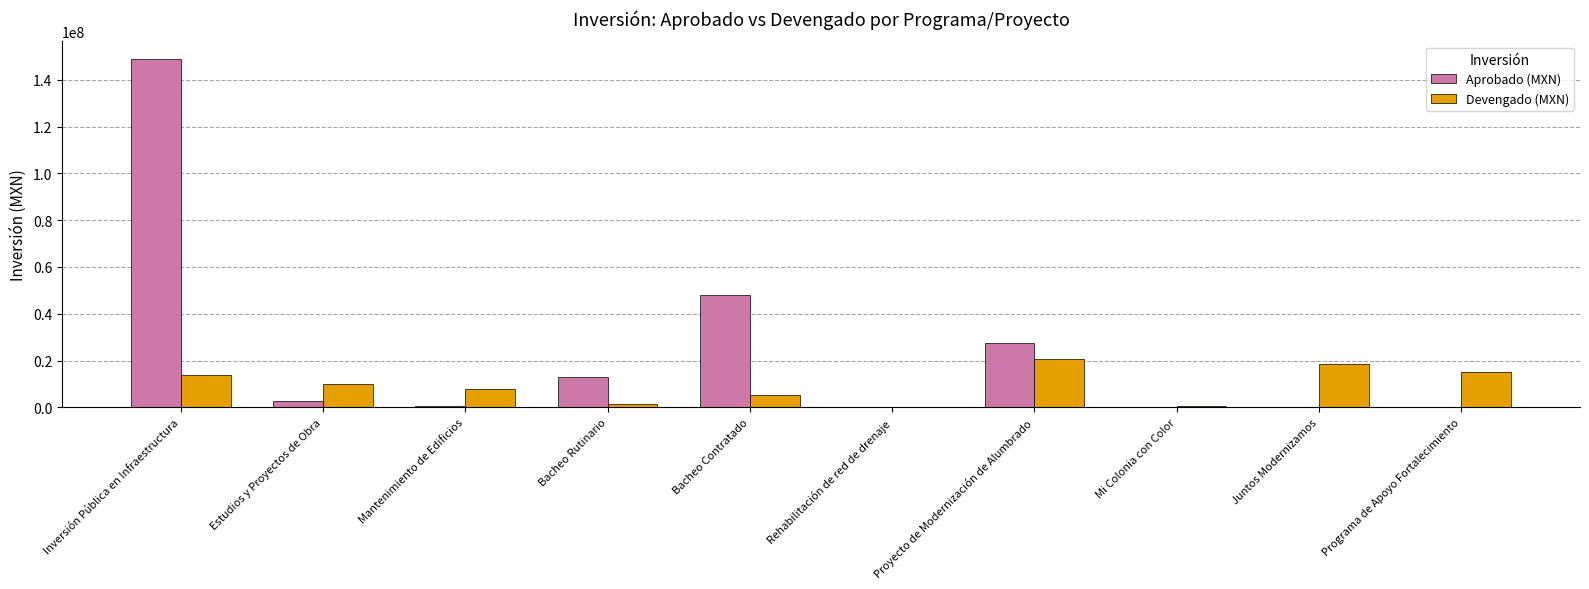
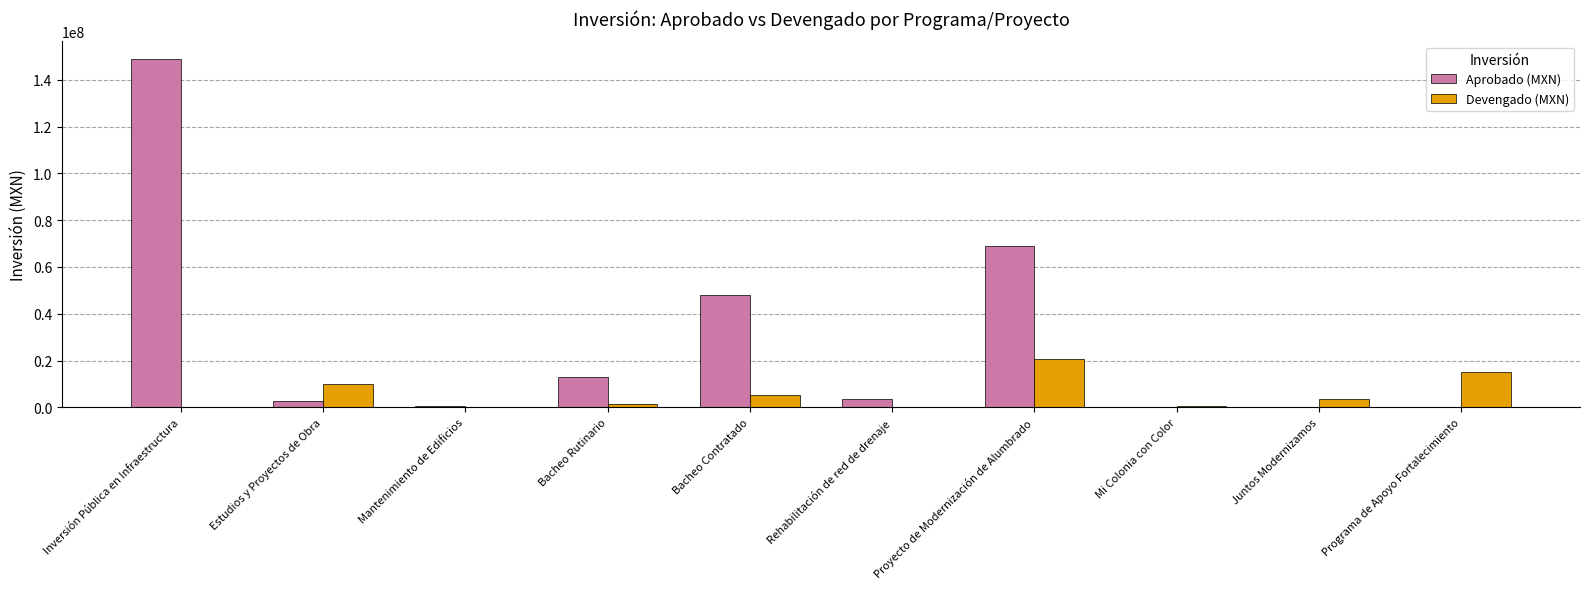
  {
    "Aprobado (MXN)": {
      "Inversión Pública en Infraestructura": 149000000,
      "Estudios y Proyectos de Obra": 3000000,
      "Bacheo Rutinario": 13000000,
      "Bacheo Contratado": 48000000,
-     "Rehabilitación de red de drenaje": 0,
-     "Proyecto de Modernización de Alumbrado": 28000000,
+     "Rehabilitación de red de drenaje": 4000000,
+     "Proyecto de Modernización de Alumbrado": 69000000,
      "Juntos Modernizamos": 0
    },
    "Devengado (MXN)": {
-     "Inversión Pública en Infraestructura": 14000000,
+     "Inversión Pública en Infraestructura": 0,
      "Estudios y Proyectos de Obra": 10000000,
-     "Mantenimiento de Edificios": 8000000,
+     "Mantenimiento de Edificios": 0,
      "Bacheo Rutinario": 1000000,
      "Bacheo Contratado": 5000000,
      "Proyecto de Modernización de Alumbrado": 21000000,
-     "Juntos Modernizamos": 19000000,
+     "Juntos Modernizamos": 3000000,
      "Programa de Apoyo Fortalecimiento": 15000000
    }
  }
